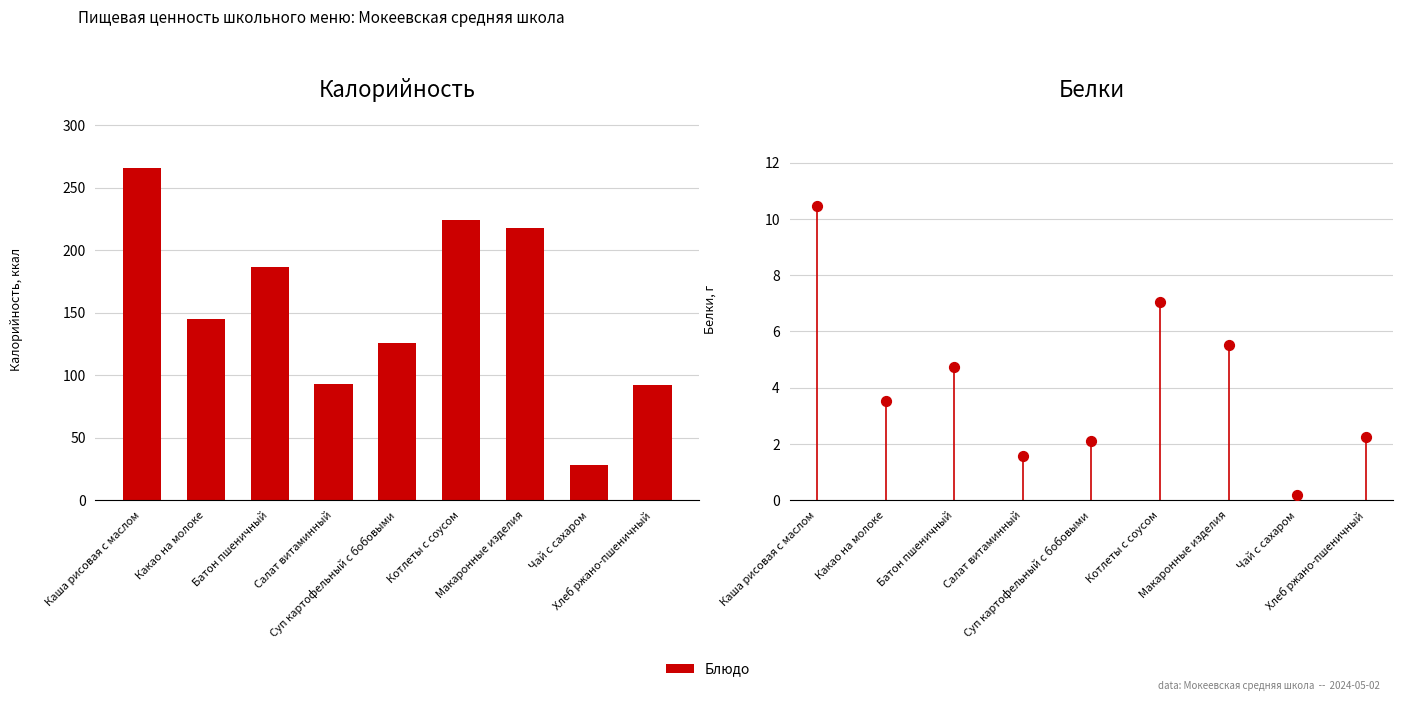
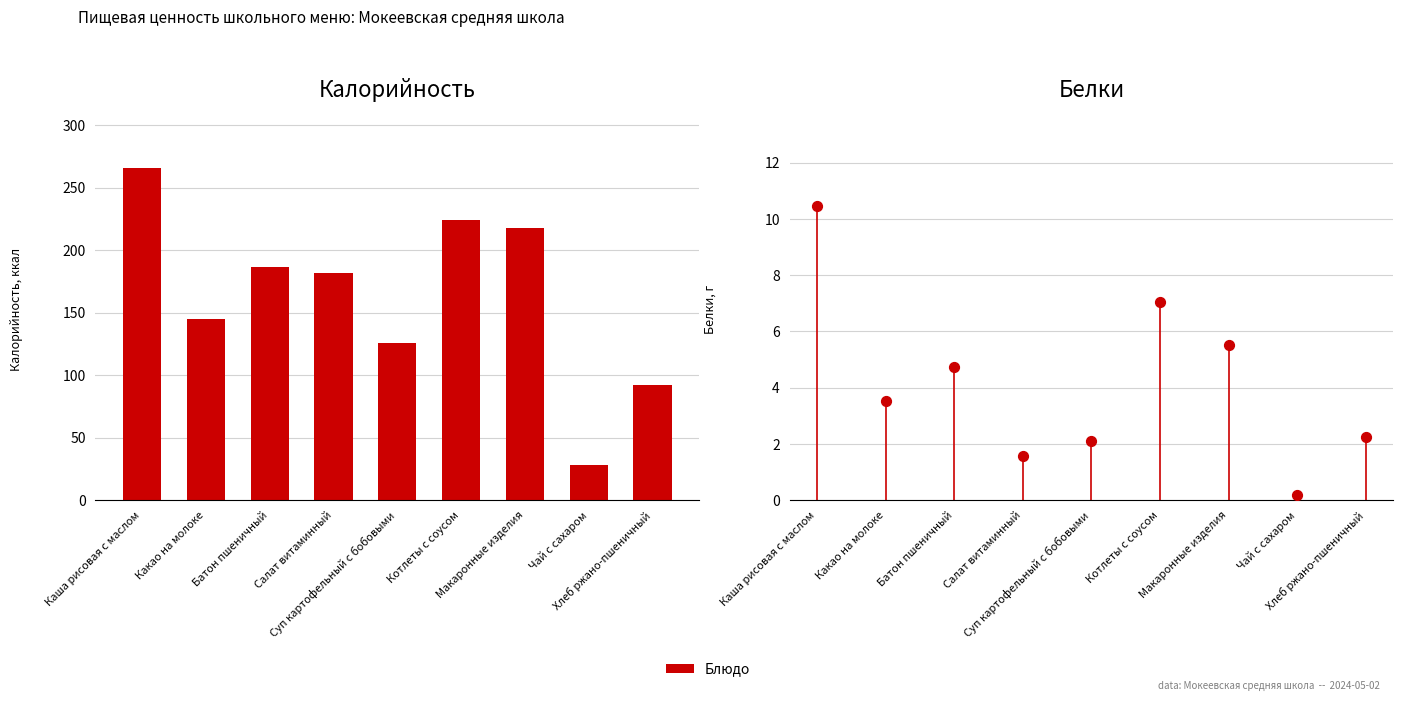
  {
    "Калорийность": {
      "Каша рисовая с маслом": 266,
      "Какао на молоке": 145,
      "Батон пшеничный": 187,
-     "Салат витаминный": 93,
+     "Салат витаминный": 181,
      "Суп картофельный с бобовыми": 126,
      "Котлеты с соусом": 224,
      "Макаронные изделия": 218,
      "Чай с сахаром": 28,
      "Хлеб ржано-пшеничный": 92
    }
  }
